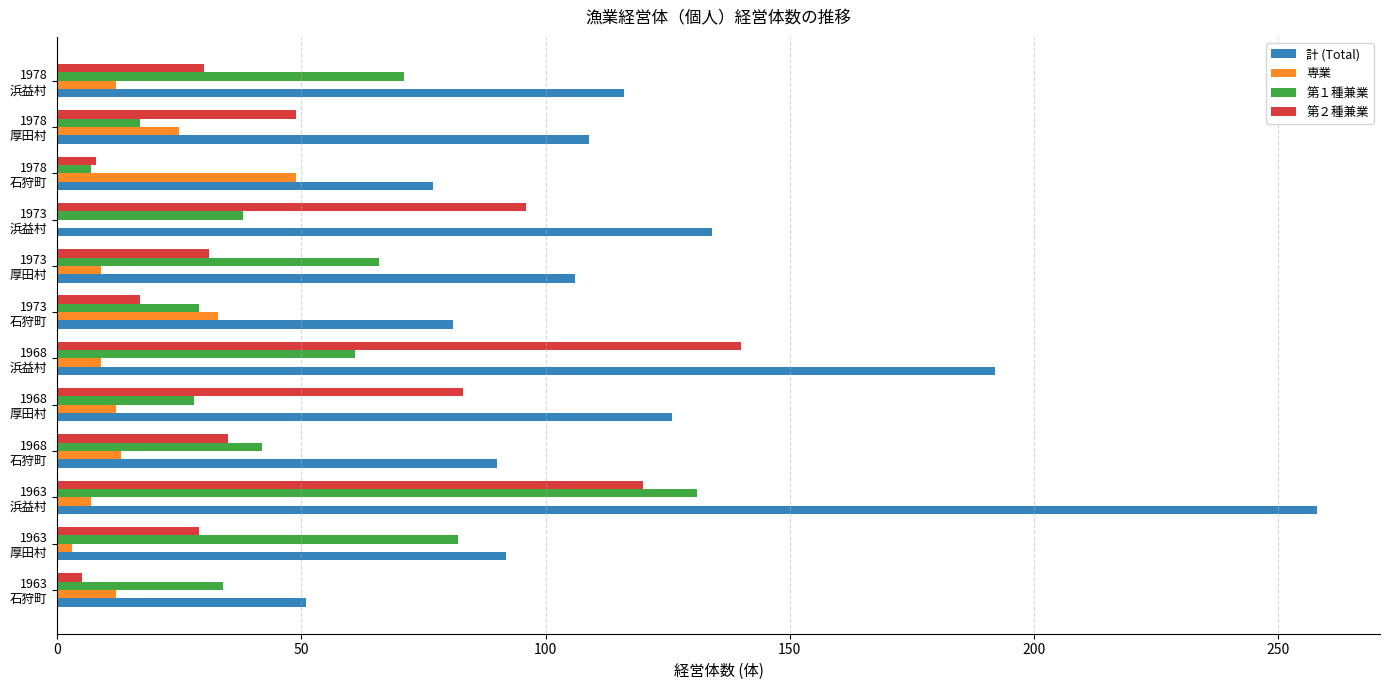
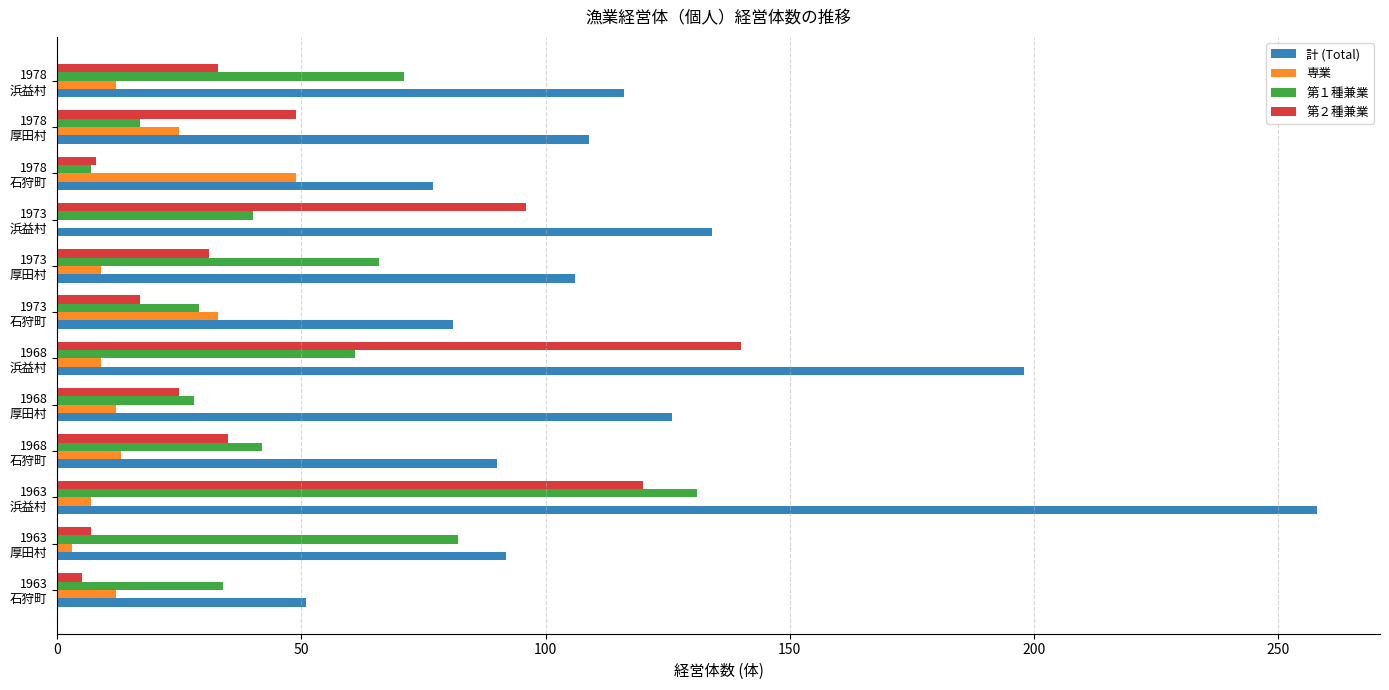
  {
    "計 (Total)": {
      "1978 浜益村": 116,
      "1978 厚田村": 109,
      "1978 石狩町": 77,
      "1973 浜益村": 134,
      "1973 厚田村": 106,
      "1973 石狩町": 81,
-     "1968 浜益村": 192,
+     "1968 浜益村": 198,
      "1968 厚田村": 126,
      "1968 石狩町": 90,
      "1963 浜益村": 258,
      "1963 厚田村": 92,
      "1963 石狩町": 51
    },
    "専業": {
      "1978 浜益村": 12,
      "1978 厚田村": 25,
      "1978 石狩町": 49,
      "1973 浜益村": 0,
      "1973 厚田村": 9,
      "1973 石狩町": 33,
      "1968 浜益村": 9,
      "1968 厚田村": 12,
      "1968 石狩町": 13,
      "1963 浜益村": 7,
      "1963 厚田村": 3,
      "1963 石狩町": 12
    },
    "第１種兼業": {
      "1978 浜益村": 71,
      "1978 厚田村": 17,
      "1978 石狩町": 7,
-     "1973 浜益村": 38,
+     "1973 浜益村": 40,
      "1973 厚田村": 66,
      "1973 石狩町": 29,
      "1968 浜益村": 61,
      "1968 厚田村": 28,
      "1968 石狩町": 42,
      "1963 浜益村": 131,
      "1963 厚田村": 82,
      "1963 石狩町": 34
    },
    "第２種兼業": {
-     "1978 浜益村": 30,
+     "1978 浜益村": 33,
      "1978 厚田村": 49,
      "1978 石狩町": 8,
      "1973 浜益村": 96,
      "1973 厚田村": 31,
      "1973 石狩町": 17,
      "1968 浜益村": 140,
-     "1968 厚田村": 83,
+     "1968 厚田村": 25,
      "1968 石狩町": 35,
      "1963 浜益村": 120,
-     "1963 厚田村": 29,
+     "1963 厚田村": 7,
      "1963 石狩町": 5
    }
  }
